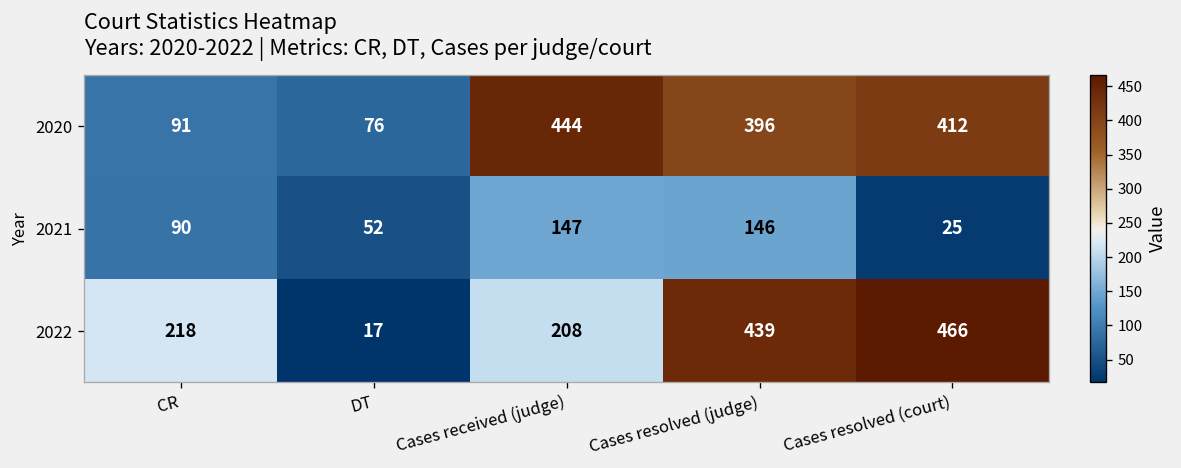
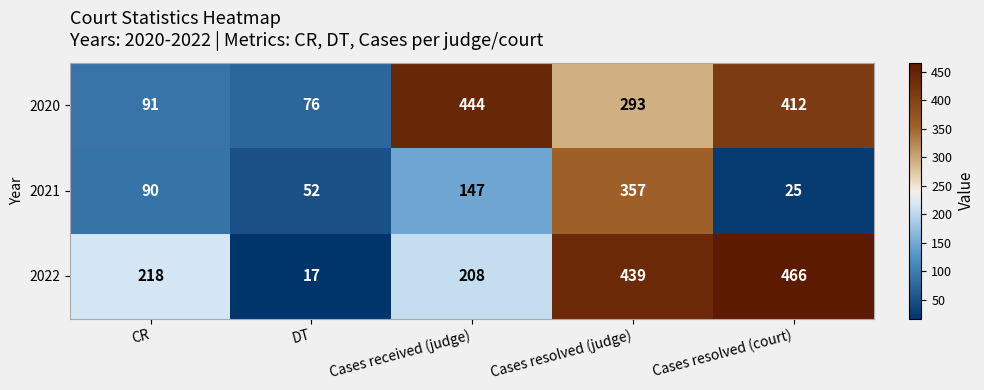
  {
    "2020": {
      "CR": 91,
      "DT": 76,
      "Cases received (judge)": 444,
-     "Cases resolved (judge)": 396,
+     "Cases resolved (judge)": 293,
      "Cases resolved (court)": 412
    },
    "2021": {
      "CR": 90,
      "DT": 52,
      "Cases received (judge)": 147,
-     "Cases resolved (judge)": 146,
+     "Cases resolved (judge)": 357,
      "Cases resolved (court)": 25
    },
    "2022": {
      "CR": 218,
      "DT": 17,
      "Cases received (judge)": 208,
      "Cases resolved (judge)": 439,
      "Cases resolved (court)": 466
    }
  }
